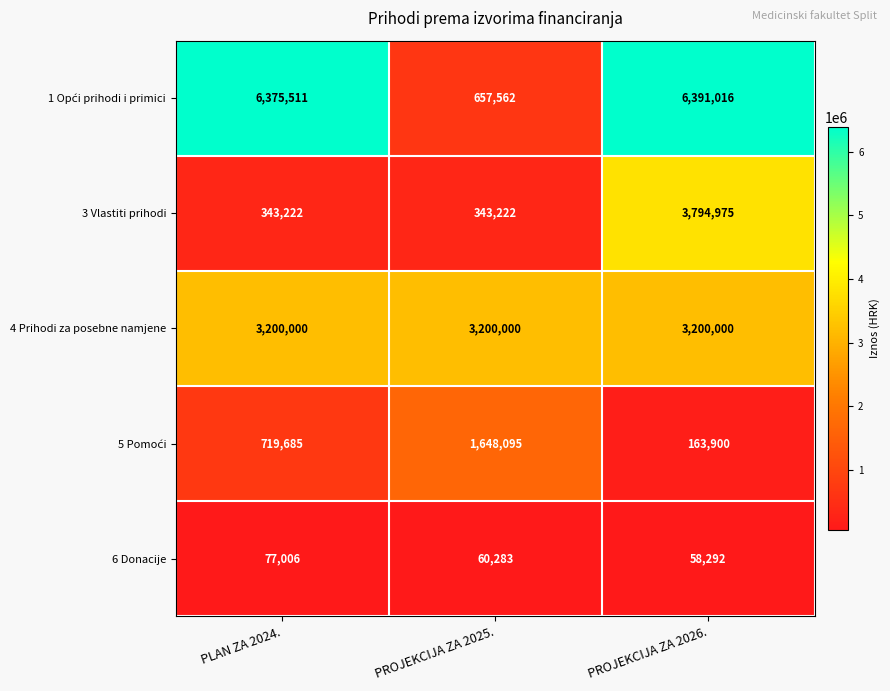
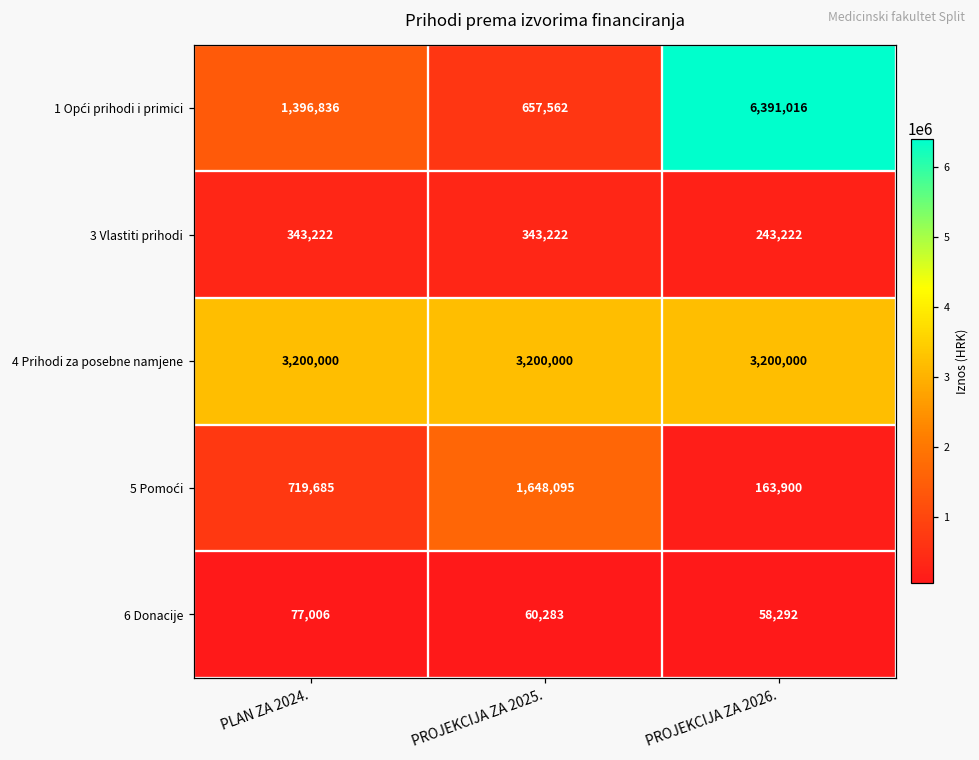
  {
    "1 Opći prihodi i primici": {
-     "PLAN ZA 2024.": "6,375,511",
+     "PLAN ZA 2024.": "1,396,836",
      "PROJEKCIJA ZA 2025.": "657,562",
      "PROJEKCIJA ZA 2026.": "6,391,016"
    },
    "3 Vlastiti prihodi": {
      "PLAN ZA 2024.": "343,222",
      "PROJEKCIJA ZA 2025.": "343,222",
-     "PROJEKCIJA ZA 2026.": "3,794,975"
+     "PROJEKCIJA ZA 2026.": "243,222"
    },
    "4 Prihodi za posebne namjene": {
      "PLAN ZA 2024.": "3,200,000",
      "PROJEKCIJA ZA 2025.": "3,200,000",
      "PROJEKCIJA ZA 2026.": "3,200,000"
    },
    "5 Pomoći": {
      "PLAN ZA 2024.": "719,685",
      "PROJEKCIJA ZA 2025.": "1,648,095",
      "PROJEKCIJA ZA 2026.": "163,900"
    },
    "6 Donacije": {
      "PLAN ZA 2024.": "77,006",
      "PROJEKCIJA ZA 2025.": "60,283",
      "PROJEKCIJA ZA 2026.": "58,292"
    }
  }
